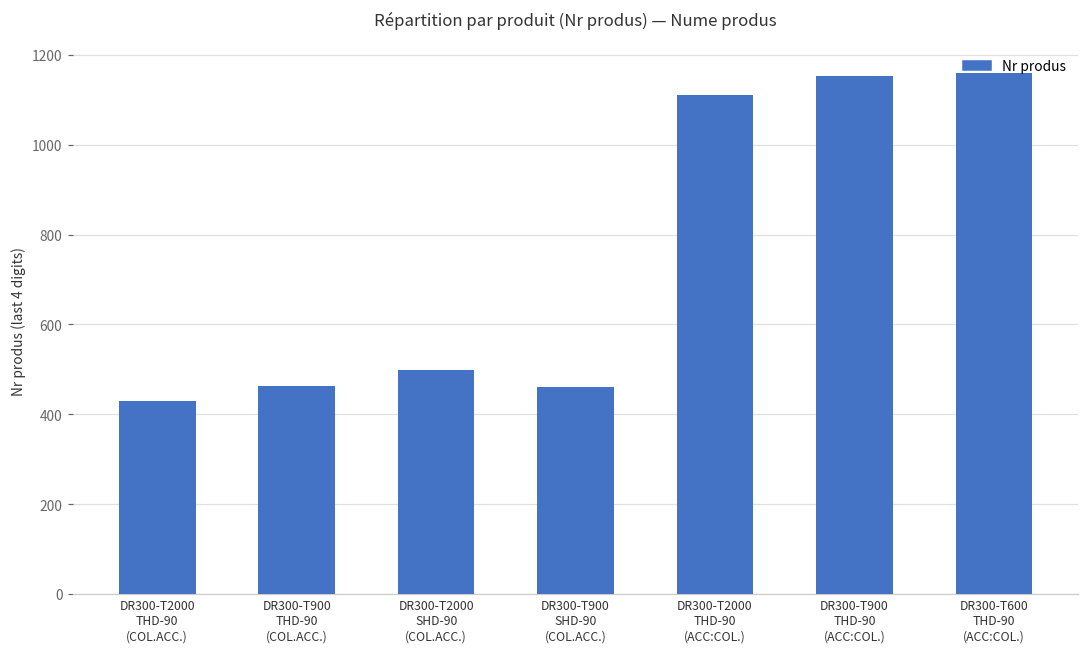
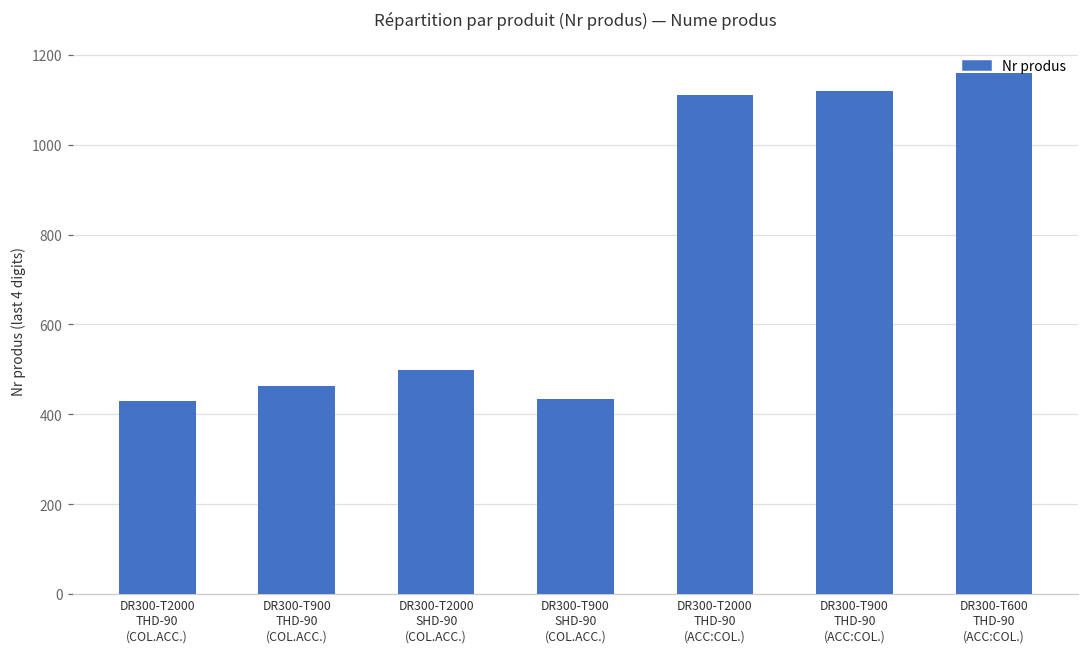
  {
    "DR300-T2000 THD-90 (COL.ACC.)": 430,
    "DR300-T900 THD-90 (COL.ACC.)": 460,
    "DR300-T2000 SHD-90 (COL.ACC.)": 500,
-   "DR300-T900 SHD-90 (COL.ACC.)": 460,
+   "DR300-T900 SHD-90 (COL.ACC.)": 440,
    "DR300-T2000 THD-90 (ACC:COL.)": 1110,
-   "DR300-T900 THD-90 (ACC:COL.)": 1150,
+   "DR300-T900 THD-90 (ACC:COL.)": 1120,
    "DR300-T600 THD-90 (ACC:COL.)": 1160
  }
